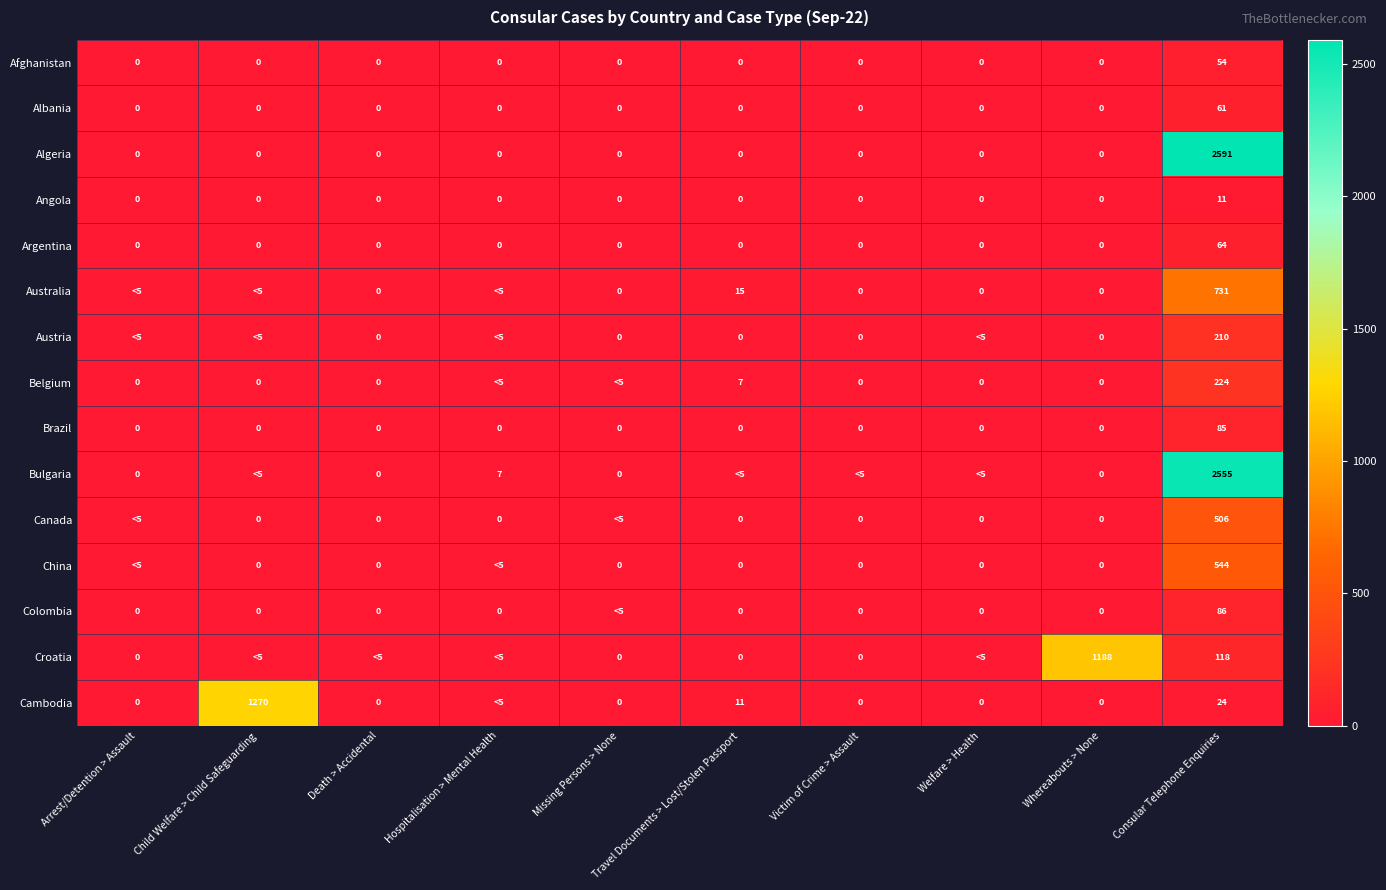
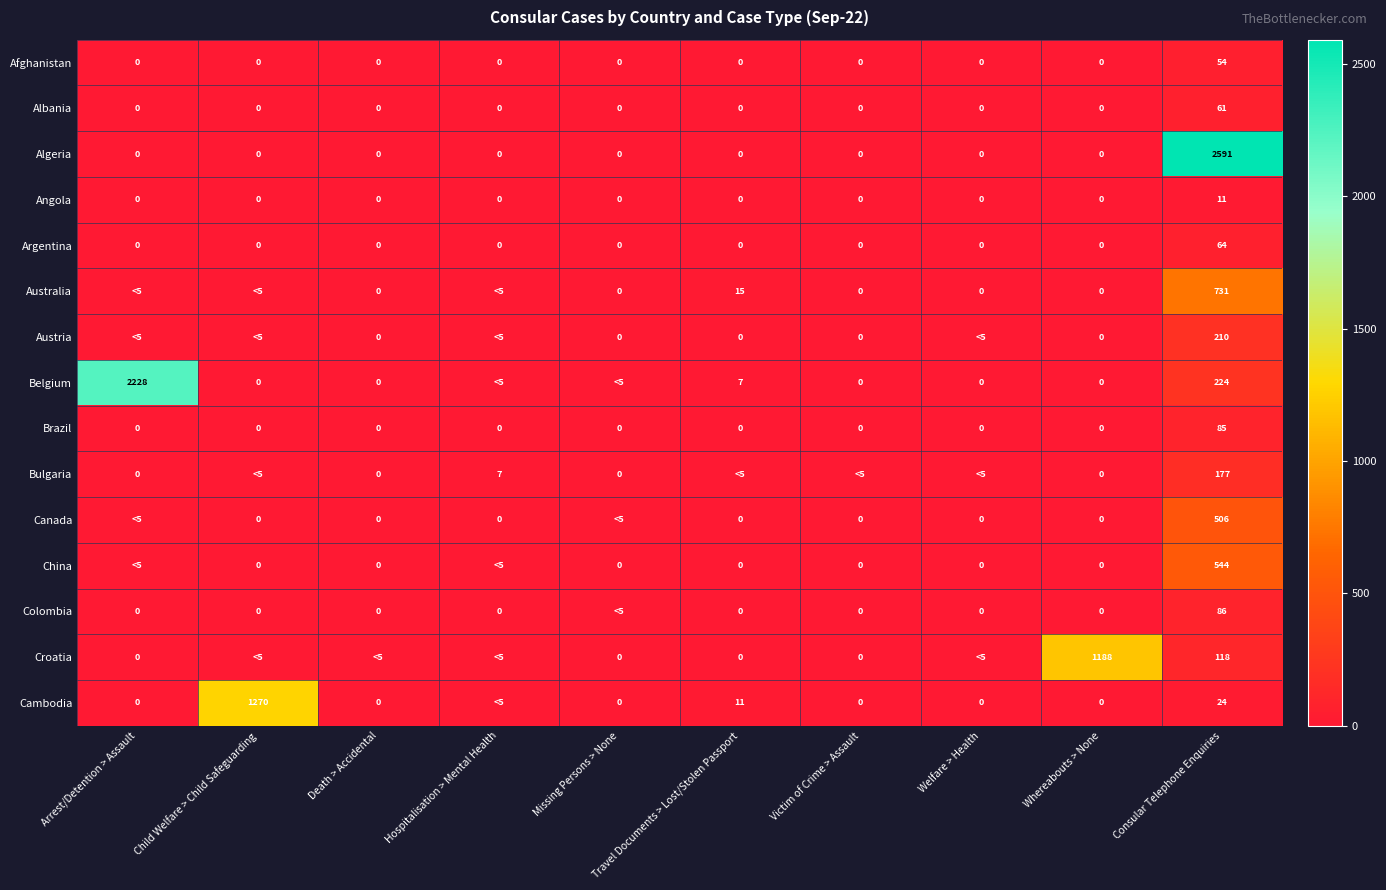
  {
    "Afghanistan": {
      "Arrest/Detention > Assault": 0,
      "Child Welfare > Child Safeguarding": 0,
      "Death > Accidental": 0,
      "Hospitalisation > Mental Health": 0,
      "Missing Persons > None": 0,
      "Travel Documents > Lost/Stolen Passport": 0,
      "Victim of Crime > Assault": 0,
      "Welfare > Health": 0,
      "Whereabouts > None": 0,
      "Consular Telephone Enquiries": 54
    },
    "Albania": {
      "Arrest/Detention > Assault": 0,
      "Child Welfare > Child Safeguarding": 0,
      "Death > Accidental": 0,
      "Hospitalisation > Mental Health": 0,
      "Missing Persons > None": 0,
      "Travel Documents > Lost/Stolen Passport": 0,
      "Victim of Crime > Assault": 0,
      "Welfare > Health": 0,
      "Whereabouts > None": 0,
      "Consular Telephone Enquiries": 61
    },
    "Algeria": {
      "Arrest/Detention > Assault": 0,
      "Child Welfare > Child Safeguarding": 0,
      "Death > Accidental": 0,
      "Hospitalisation > Mental Health": 0,
      "Missing Persons > None": 0,
      "Travel Documents > Lost/Stolen Passport": 0,
      "Victim of Crime > Assault": 0,
      "Welfare > Health": 0,
      "Whereabouts > None": 0,
      "Consular Telephone Enquiries": 2591
    },
    "Angola": {
      "Arrest/Detention > Assault": 0,
      "Child Welfare > Child Safeguarding": 0,
      "Death > Accidental": 0,
      "Hospitalisation > Mental Health": 0,
      "Missing Persons > None": 0,
      "Travel Documents > Lost/Stolen Passport": 0,
      "Victim of Crime > Assault": 0,
      "Welfare > Health": 0,
      "Whereabouts > None": 0,
      "Consular Telephone Enquiries": 11
    },
    "Argentina": {
      "Arrest/Detention > Assault": 0,
      "Child Welfare > Child Safeguarding": 0,
      "Death > Accidental": 0,
      "Hospitalisation > Mental Health": 0,
      "Missing Persons > None": 0,
      "Travel Documents > Lost/Stolen Passport": 0,
      "Victim of Crime > Assault": 0,
      "Welfare > Health": 0,
      "Whereabouts > None": 0,
      "Consular Telephone Enquiries": 64
    },
    "Australia": {
      "Arrest/Detention > Assault": 5,
      "Child Welfare > Child Safeguarding": 5,
      "Death > Accidental": 0,
      "Hospitalisation > Mental Health": 5,
      "Missing Persons > None": 0,
      "Travel Documents > Lost/Stolen Passport": 15,
      "Victim of Crime > Assault": 0,
      "Welfare > Health": 0,
      "Whereabouts > None": 0,
      "Consular Telephone Enquiries": 731
    },
    "Austria": {
      "Arrest/Detention > Assault": 5,
      "Child Welfare > Child Safeguarding": 5,
      "Death > Accidental": 0,
      "Hospitalisation > Mental Health": 5,
      "Missing Persons > None": 0,
      "Travel Documents > Lost/Stolen Passport": 0,
      "Victim of Crime > Assault": 0,
      "Welfare > Health": 5,
      "Whereabouts > None": 0,
      "Consular Telephone Enquiries": 210
    },
    "Belgium": {
-     "Arrest/Detention > Assault": 0,
+     "Arrest/Detention > Assault": 2228,
      "Child Welfare > Child Safeguarding": 0,
      "Death > Accidental": 0,
      "Hospitalisation > Mental Health": 5,
      "Missing Persons > None": 5,
      "Travel Documents > Lost/Stolen Passport": 7,
      "Victim of Crime > Assault": 0,
      "Welfare > Health": 0,
      "Whereabouts > None": 0,
      "Consular Telephone Enquiries": 224
    },
    "Brazil": {
      "Arrest/Detention > Assault": 0,
      "Child Welfare > Child Safeguarding": 0,
      "Death > Accidental": 0,
      "Hospitalisation > Mental Health": 0,
      "Missing Persons > None": 0,
      "Travel Documents > Lost/Stolen Passport": 0,
      "Victim of Crime > Assault": 0,
      "Welfare > Health": 0,
      "Whereabouts > None": 0,
      "Consular Telephone Enquiries": 85
    },
    "Bulgaria": {
      "Arrest/Detention > Assault": 0,
      "Child Welfare > Child Safeguarding": 5,
      "Death > Accidental": 0,
      "Hospitalisation > Mental Health": 7,
      "Missing Persons > None": 0,
      "Travel Documents > Lost/Stolen Passport": 5,
      "Victim of Crime > Assault": 5,
      "Welfare > Health": 5,
      "Whereabouts > None": 0,
-     "Consular Telephone Enquiries": 2555
+     "Consular Telephone Enquiries": 177
    },
    "Canada": {
      "Arrest/Detention > Assault": 5,
      "Child Welfare > Child Safeguarding": 0,
      "Death > Accidental": 0,
      "Hospitalisation > Mental Health": 0,
      "Missing Persons > None": 5,
      "Travel Documents > Lost/Stolen Passport": 0,
      "Victim of Crime > Assault": 0,
      "Welfare > Health": 0,
      "Whereabouts > None": 0,
      "Consular Telephone Enquiries": 506
    },
    "China": {
      "Arrest/Detention > Assault": 5,
      "Child Welfare > Child Safeguarding": 0,
      "Death > Accidental": 0,
      "Hospitalisation > Mental Health": 5,
      "Missing Persons > None": 0,
      "Travel Documents > Lost/Stolen Passport": 0,
      "Victim of Crime > Assault": 0,
      "Welfare > Health": 0,
      "Whereabouts > None": 0,
      "Consular Telephone Enquiries": 544
    },
    "Colombia": {
      "Arrest/Detention > Assault": 0,
      "Child Welfare > Child Safeguarding": 0,
      "Death > Accidental": 0,
      "Hospitalisation > Mental Health": 0,
      "Missing Persons > None": 5,
      "Travel Documents > Lost/Stolen Passport": 0,
      "Victim of Crime > Assault": 0,
      "Welfare > Health": 0,
      "Whereabouts > None": 0,
      "Consular Telephone Enquiries": 86
    },
    "Croatia": {
      "Arrest/Detention > Assault": 0,
      "Child Welfare > Child Safeguarding": 5,
      "Death > Accidental": 5,
      "Hospitalisation > Mental Health": 5,
      "Missing Persons > None": 0,
      "Travel Documents > Lost/Stolen Passport": 0,
      "Victim of Crime > Assault": 0,
      "Welfare > Health": 5,
      "Whereabouts > None": 1188,
      "Consular Telephone Enquiries": 118
    },
    "Cambodia": {
      "Arrest/Detention > Assault": 0,
      "Child Welfare > Child Safeguarding": 1270,
      "Death > Accidental": 0,
      "Hospitalisation > Mental Health": 5,
      "Missing Persons > None": 0,
      "Travel Documents > Lost/Stolen Passport": 11,
      "Victim of Crime > Assault": 0,
      "Welfare > Health": 0,
      "Whereabouts > None": 0,
      "Consular Telephone Enquiries": 24
    }
  }
